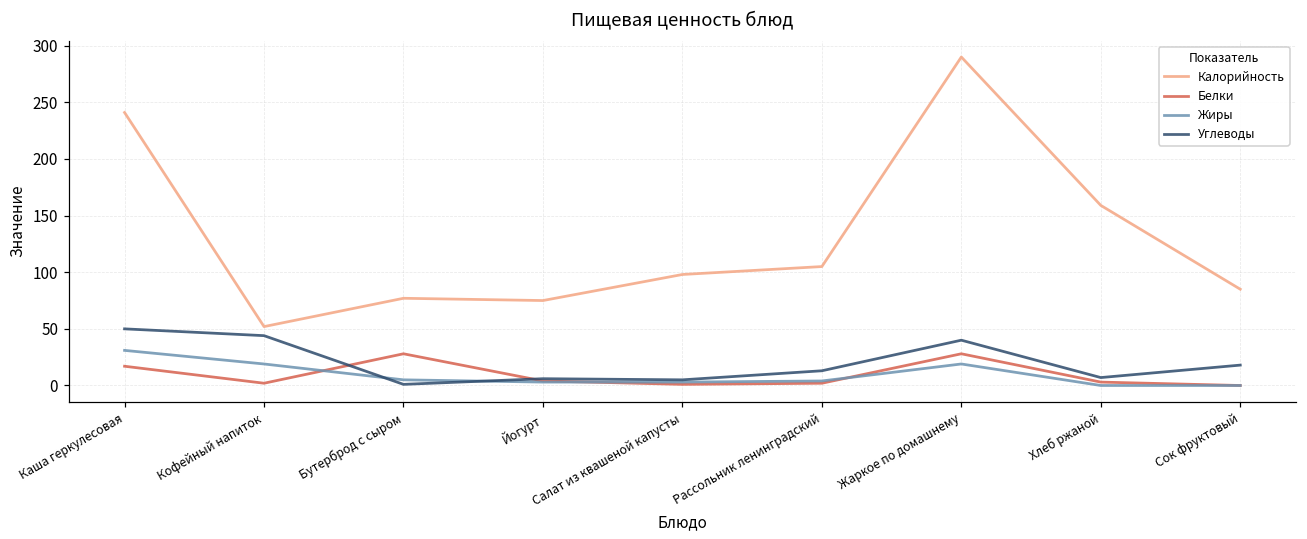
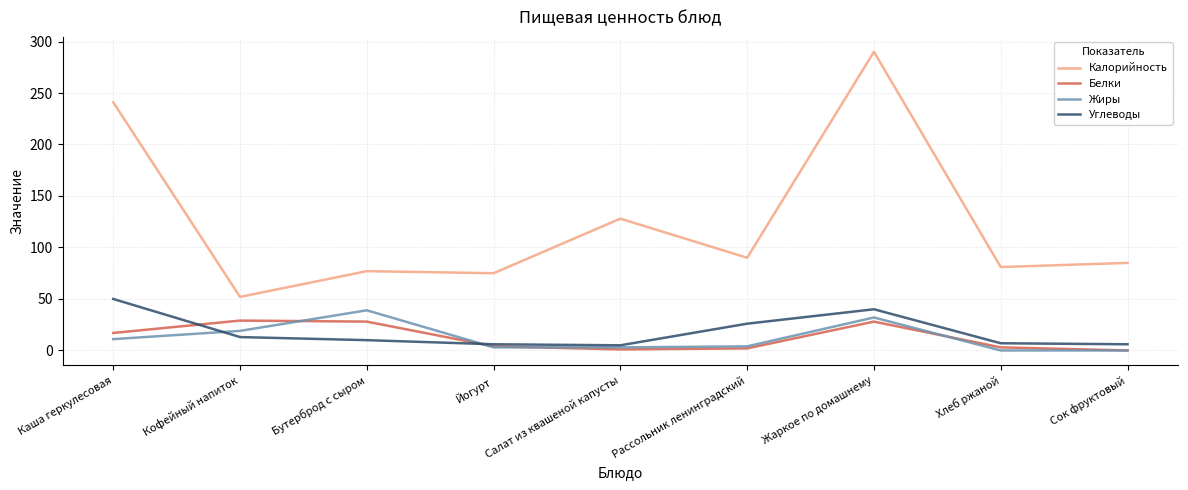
  {
    "Калорийность": {
      "Каша геркулесовая": 241,
      "Кофейный напиток": 52,
      "Бутерброд с сыром": 77,
      "Йогурт": 75,
-     "Салат из квашеной капусты": 98,
-     "Рассольник ленинградский": 105,
+     "Салат из квашеной капусты": 128,
+     "Рассольник ленинградский": 90,
      "Жаркое по домашнему": 290,
-     "Хлеб ржаной": 159,
+     "Хлеб ржаной": 81,
      "Сок фруктовый": 85
    },
    "Белки": {
      "Каша геркулесовая": 17,
-     "Кофейный напиток": 2,
+     "Кофейный напиток": 29,
      "Бутерброд с сыром": 28,
      "Жаркое по домашнему": 28,
      "Хлеб ржаной": 3
    },
    "Жиры": {
-     "Каша геркулесовая": 31,
+     "Каша геркулесовая": 11,
      "Кофейный напиток": 19,
-     "Бутерброд с сыром": 5,
-     "Жаркое по домашнему": 19,
+     "Бутерброд с сыром": 39,
+     "Жаркое по домашнему": 32,
      "Хлеб ржаной": 0
    },
    "Углеводы": {
      "Каша геркулесовая": 50,
-     "Кофейный напиток": 44,
-     "Бутерброд с сыром": 1,
-     "Рассольник ленинградский": 13,
+     "Кофейный напиток": 13,
+     "Бутерброд с сыром": 10,
+     "Рассольник ленинградский": 26,
      "Жаркое по домашнему": 40,
      "Хлеб ржаной": 7,
-     "Сок фруктовый": 18
+     "Сок фруктовый": 6
    }
  }
